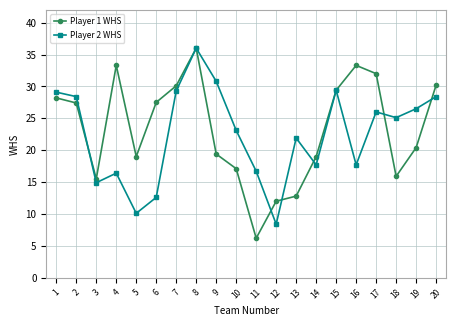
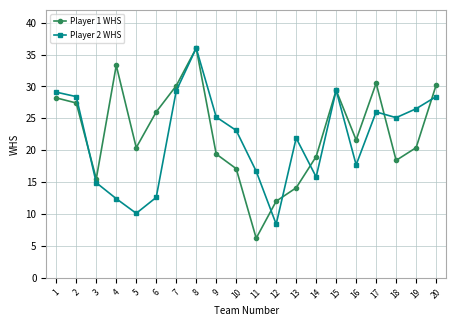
  {
    "Player 1 WHS": {
      "1": 28,
      "2": 27,
      "3": 16,
      "4": 33,
-     "5": 19,
-     "6": 28,
+     "5": 20,
+     "6": 26,
      "7": 30,
      "9": 19,
      "10": 17,
      "11": 6,
      "12": 12,
-     "13": 13,
+     "13": 14,
      "14": 19,
-     "16": 33,
-     "17": 32,
-     "18": 16,
+     "16": 22,
+     "17": 31,
+     "18": 18,
      "19": 20,
      "20": 30
    },
    "Player 2 WHS": {
      "1": 29,
      "2": 28,
      "3": 15,
-     "4": 16,
+     "4": 12,
      "5": 10,
      "6": 13,
      "7": 29,
-     "9": 31,
+     "9": 25,
      "10": 23,
      "11": 17,
      "12": 8,
      "13": 22,
-     "14": 18,
+     "14": 16,
      "16": 18,
      "17": 26,
      "18": 25,
      "19": 27,
      "20": 28
    }
  }
